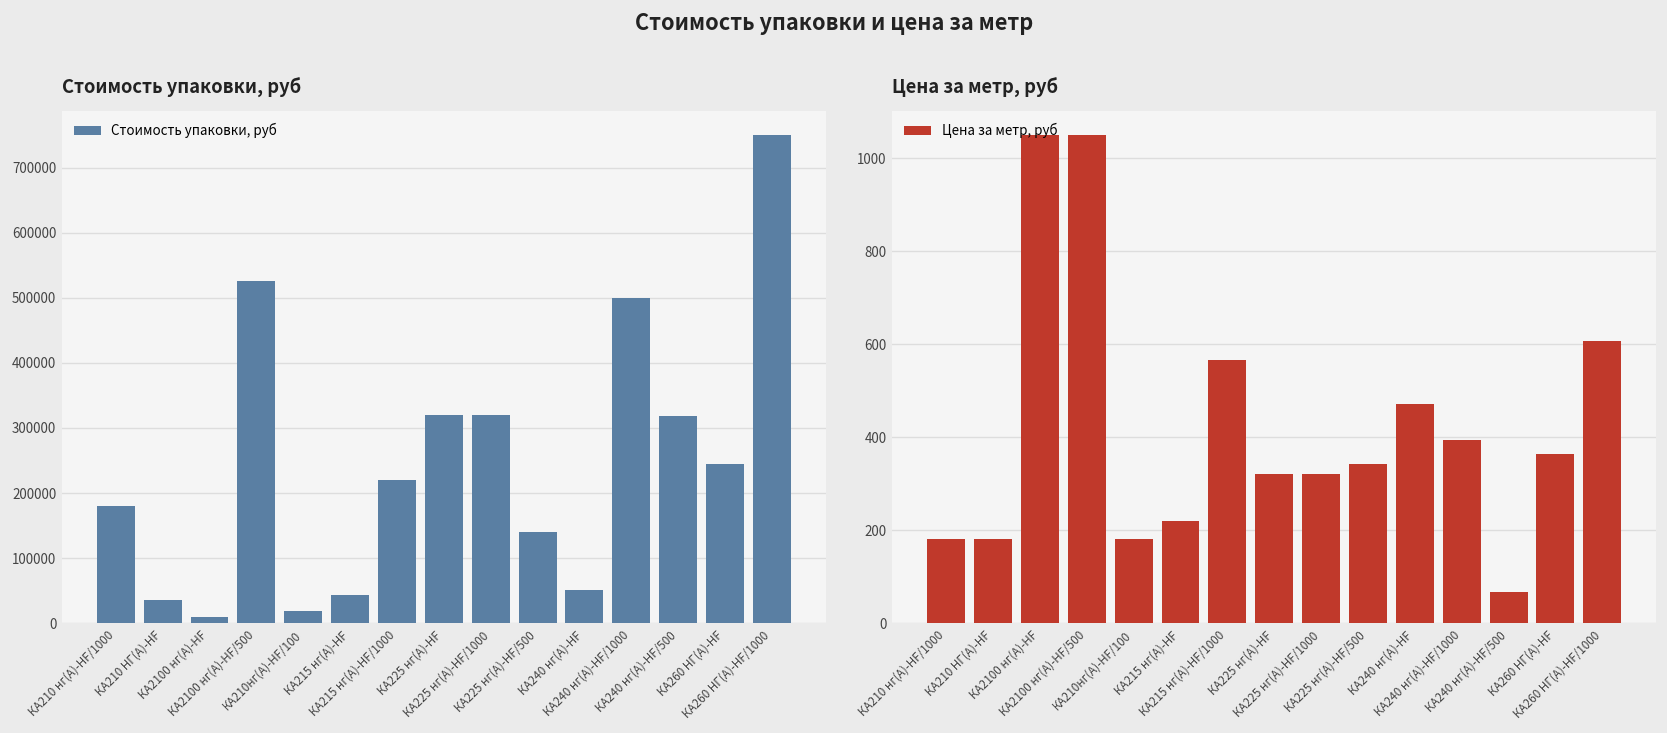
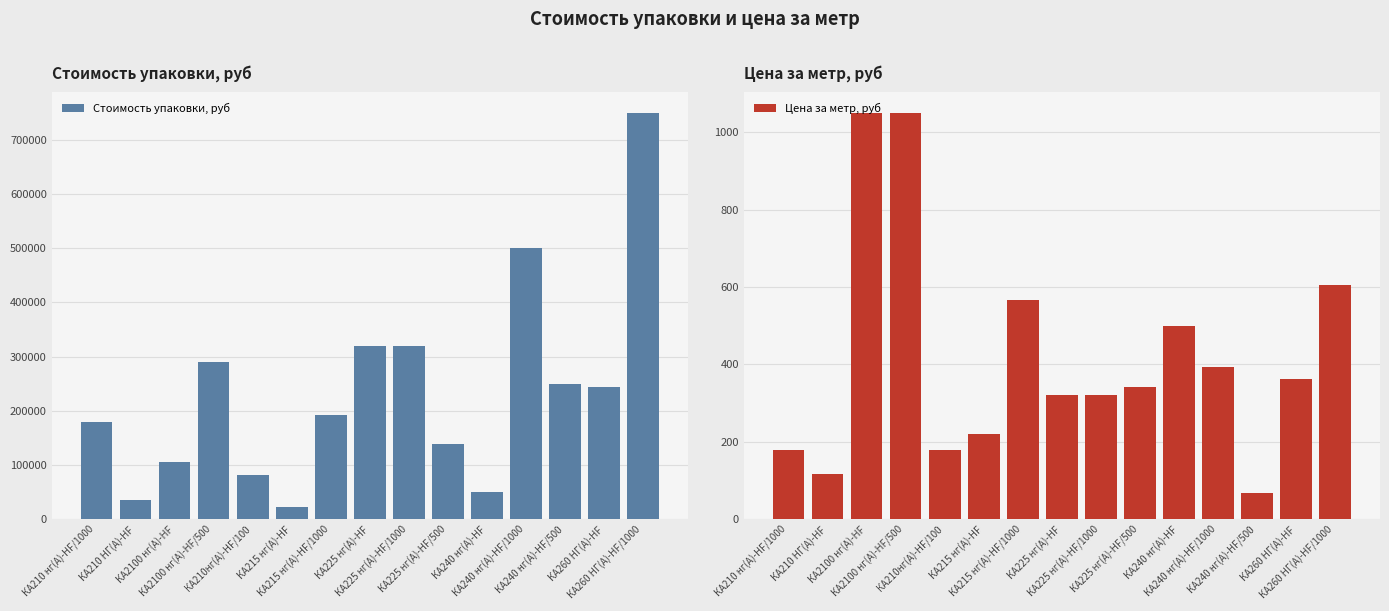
  {
    "Стоимость упаковки, руб": {
      "КА210 нг(A)-HF/1000": 180000,
      "КА210 НГ(А)-HF": 40000,
-     "КА2100 нг(A)-HF": 10000,
-     "КА2100 нг(A)-HF/500": 530000,
-     "КА210нг(А)-HF/100": 20000,
-     "КА215 нг(A)-HF": 40000,
-     "КА215 нг(A)-HF/1000": 220000,
+     "КА2100 нг(A)-HF": 110000,
+     "КА2100 нг(A)-HF/500": 290000,
+     "КА210нг(А)-HF/100": 80000,
+     "КА215 нг(A)-HF": 20000,
+     "КА215 нг(A)-HF/1000": 190000,
      "КА225 нг(A)-HF": 320000,
      "КА225 нг(A)-HF/1000": 320000,
      "КА225 нг(A)-HF/500": 140000,
      "КА240 нг(A)-HF": 50000,
      "КА240 нг(A)-HF/1000": 500000,
-     "КА240 нг(A)-HF/500": 320000,
+     "КА240 нг(A)-HF/500": 250000,
      "КА260 НГ(А)-HF": 240000,
      "КА260 НГ(А)-HF/1000": 750000
    },
    "Цена за метр, руб": {
      "КА210 нг(A)-HF/1000": 180,
-     "КА210 НГ(А)-HF": 180,
+     "КА210 НГ(А)-HF": 120,
      "КА2100 нг(A)-HF": 1050,
      "КА2100 нг(A)-HF/500": 1050,
      "КА210нг(А)-HF/100": 180,
      "КА215 нг(A)-HF": 220,
      "КА215 нг(A)-HF/1000": 570,
      "КА225 нг(A)-HF": 320,
      "КА225 нг(A)-HF/1000": 320,
      "КА225 нг(A)-HF/500": 340,
-     "КА240 нг(A)-HF": 470,
+     "КА240 нг(A)-HF": 500,
      "КА240 нг(A)-HF/1000": 390,
      "КА240 нг(A)-HF/500": 70,
      "КА260 НГ(А)-HF": 360,
      "КА260 НГ(А)-HF/1000": 610
    }
  }
